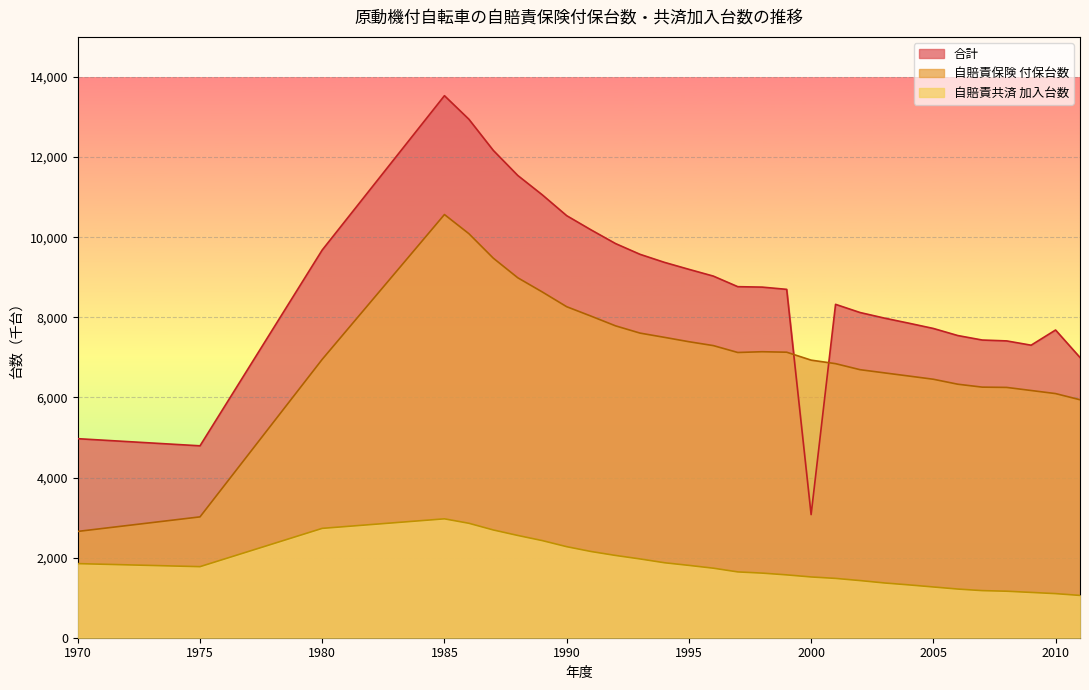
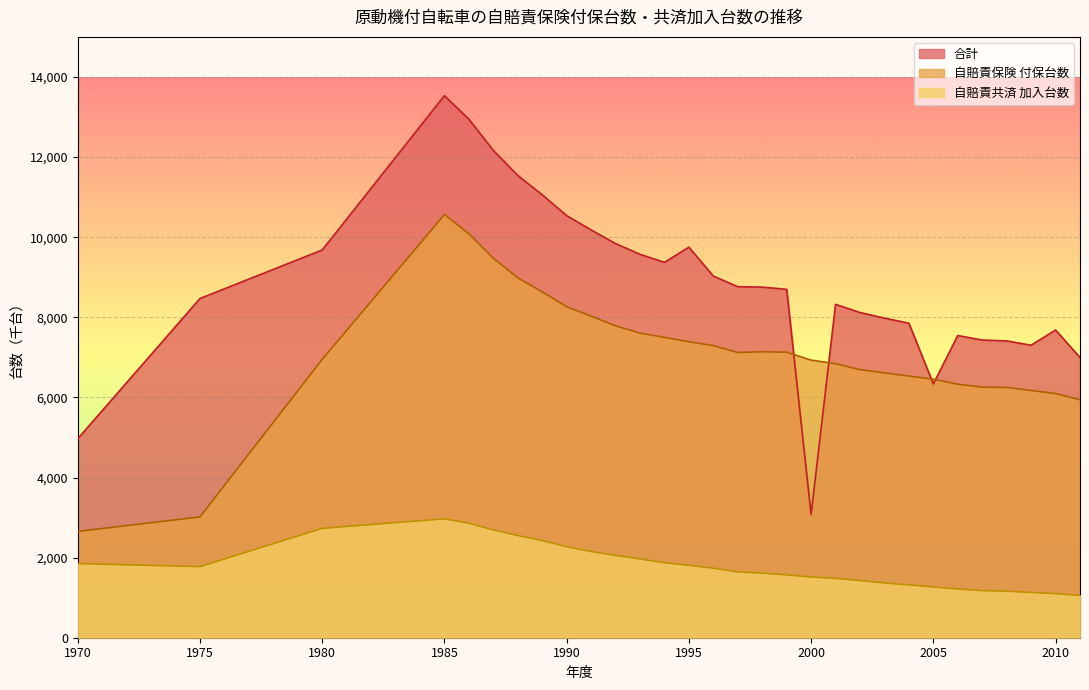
  {
    "合計": {
      "1970": "5,000",
-     "1975": "4,800",
+     "1975": "8,500",
      "1980": "9,700",
      "1985": "13,500",
      "1990": "10,500",
-     "1995": "9,200",
+     "1995": "9,800",
      "2000": "3,100",
-     "2005": "7,700",
+     "2005": "6,300",
      "2010": "7,700"
    }
  }
